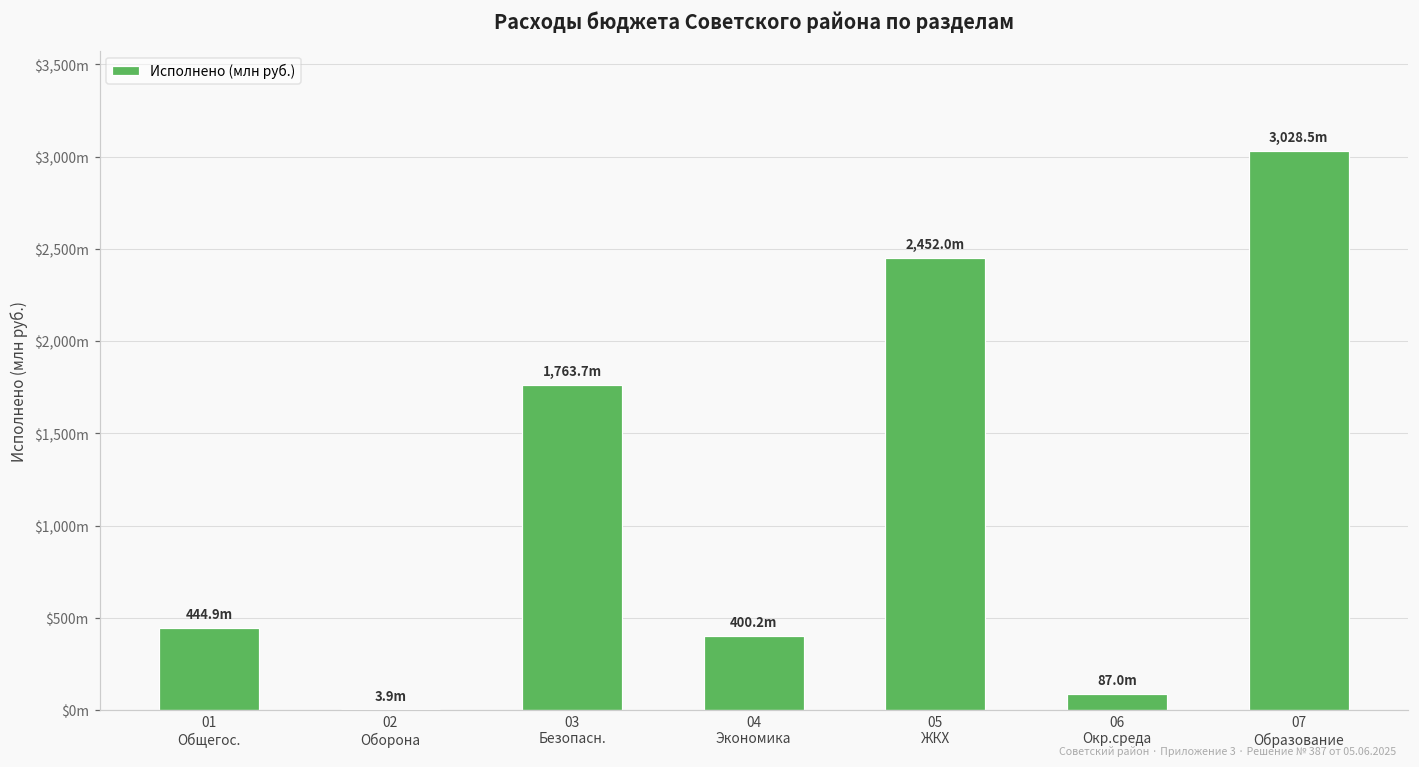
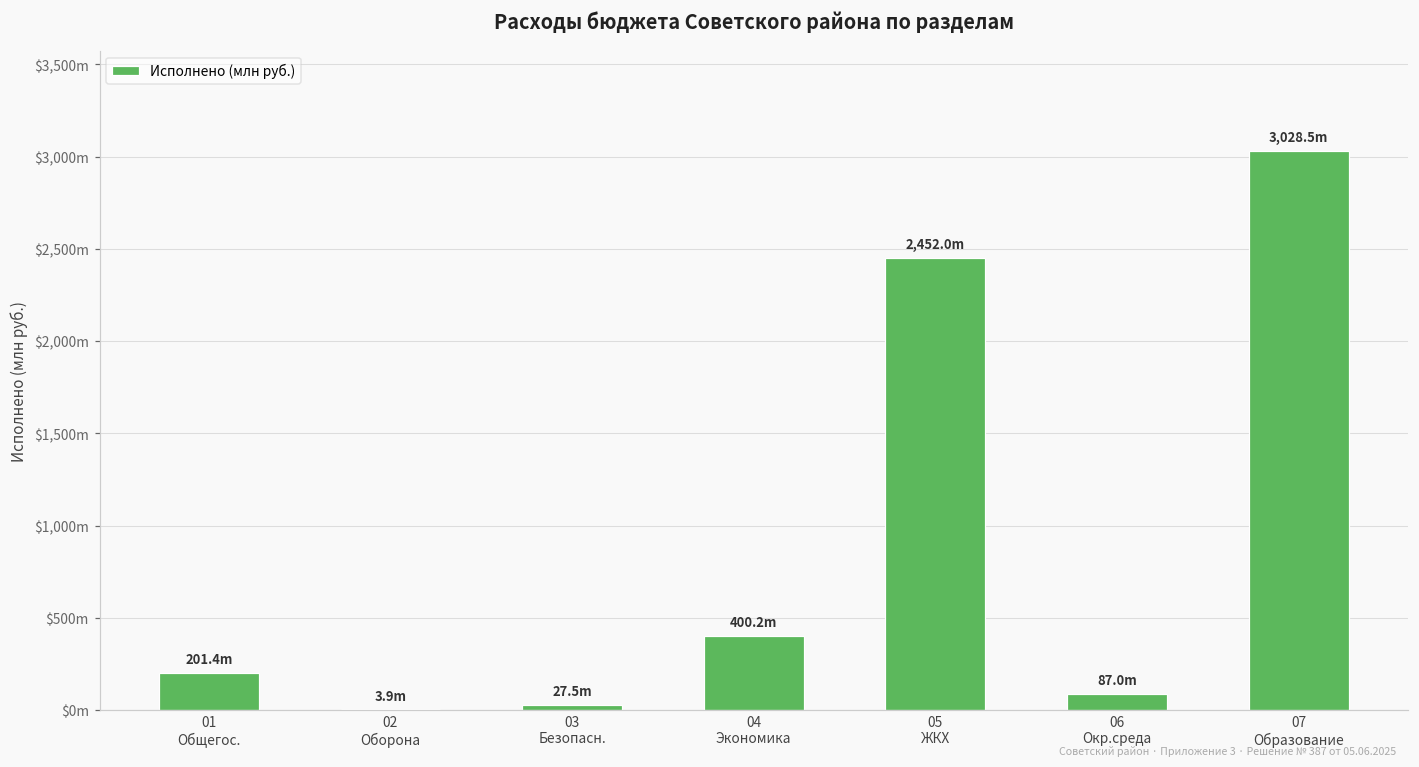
  {
-   "01 Общегос.": "444.9m",
+   "01 Общегос.": "201.4m",
    "02 Оборона": "3.9m",
-   "03 Безопасн.": "1,763.7m",
+   "03 Безопасн.": "27.5m",
    "04 Экономика": "400.2m",
    "05 ЖКХ": "2,452.0m",
    "06 Окр.среда": "87.0m",
    "07 Образование": "3,028.5m"
  }
